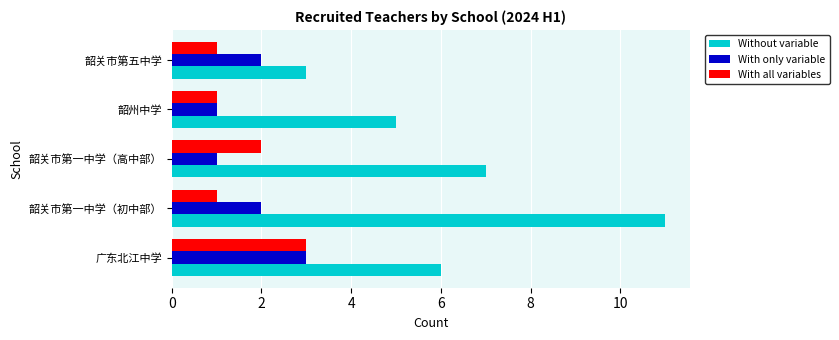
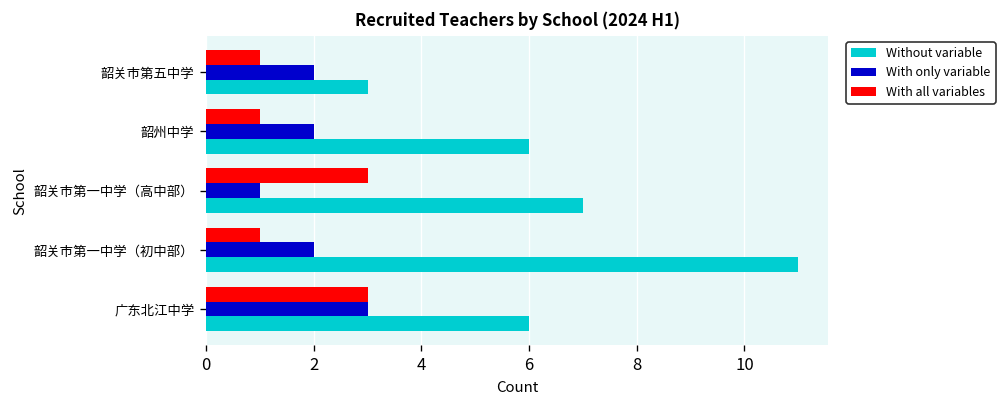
  {
    "Without variable": {
      "韶关市第五中学": 3,
-     "韶州中学": 5,
+     "韶州中学": 6,
      "韶关市第一中学（高中部）": 7,
      "韶关市第一中学（初中部）": 11,
      "广东北江中学": 6
    },
    "With only variable": {
      "韶关市第五中学": 2,
-     "韶州中学": 1,
+     "韶州中学": 2,
      "韶关市第一中学（高中部）": 1,
      "韶关市第一中学（初中部）": 2,
      "广东北江中学": 3
    },
    "With all variables": {
      "韶关市第五中学": 1,
      "韶州中学": 1,
-     "韶关市第一中学（高中部）": 2,
+     "韶关市第一中学（高中部）": 3,
      "韶关市第一中学（初中部）": 1,
      "广东北江中学": 3
    }
  }
